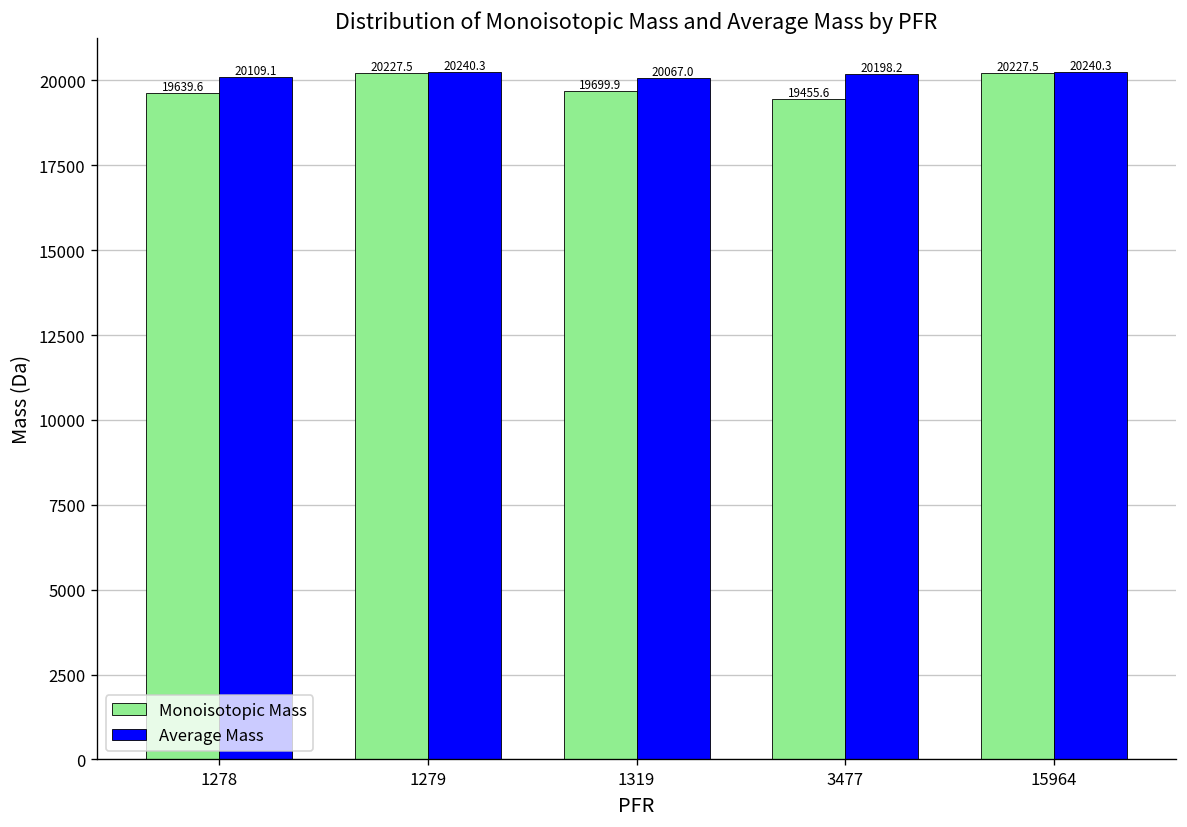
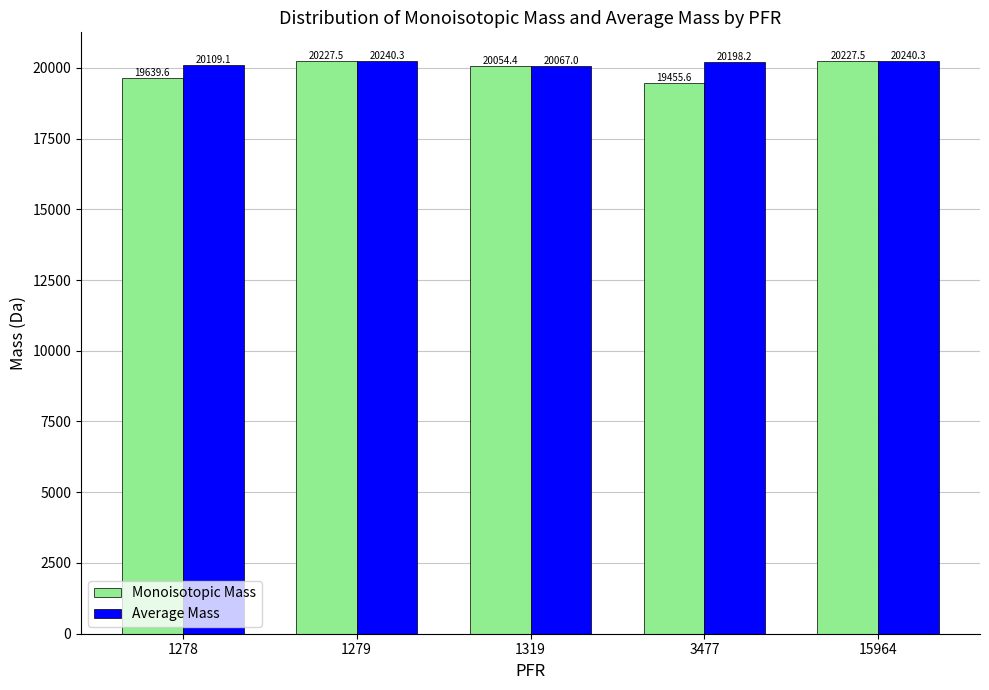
  {
    "Monoisotopic Mass": {
      "1278": 19639.6,
      "1279": 20227.5,
-     "1319": 19699.9,
+     "1319": 20054.4,
      "3477": 19455.6,
      "15964": 20227.5
    },
    "Average Mass": {
      "1278": 20109.1,
      "1279": 20240.3,
      "1319": 20067.0,
      "3477": 20198.2,
      "15964": 20240.3
    }
  }
